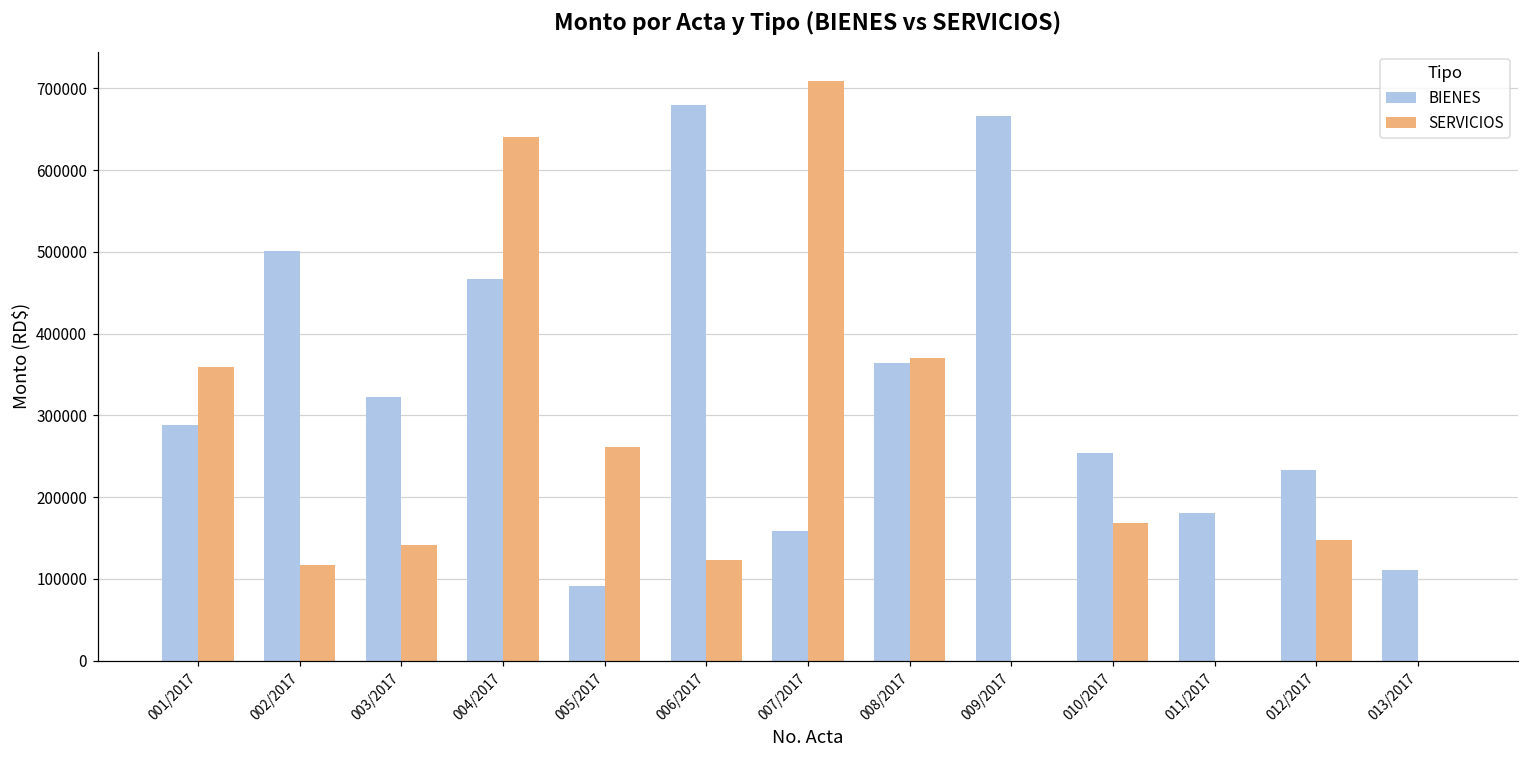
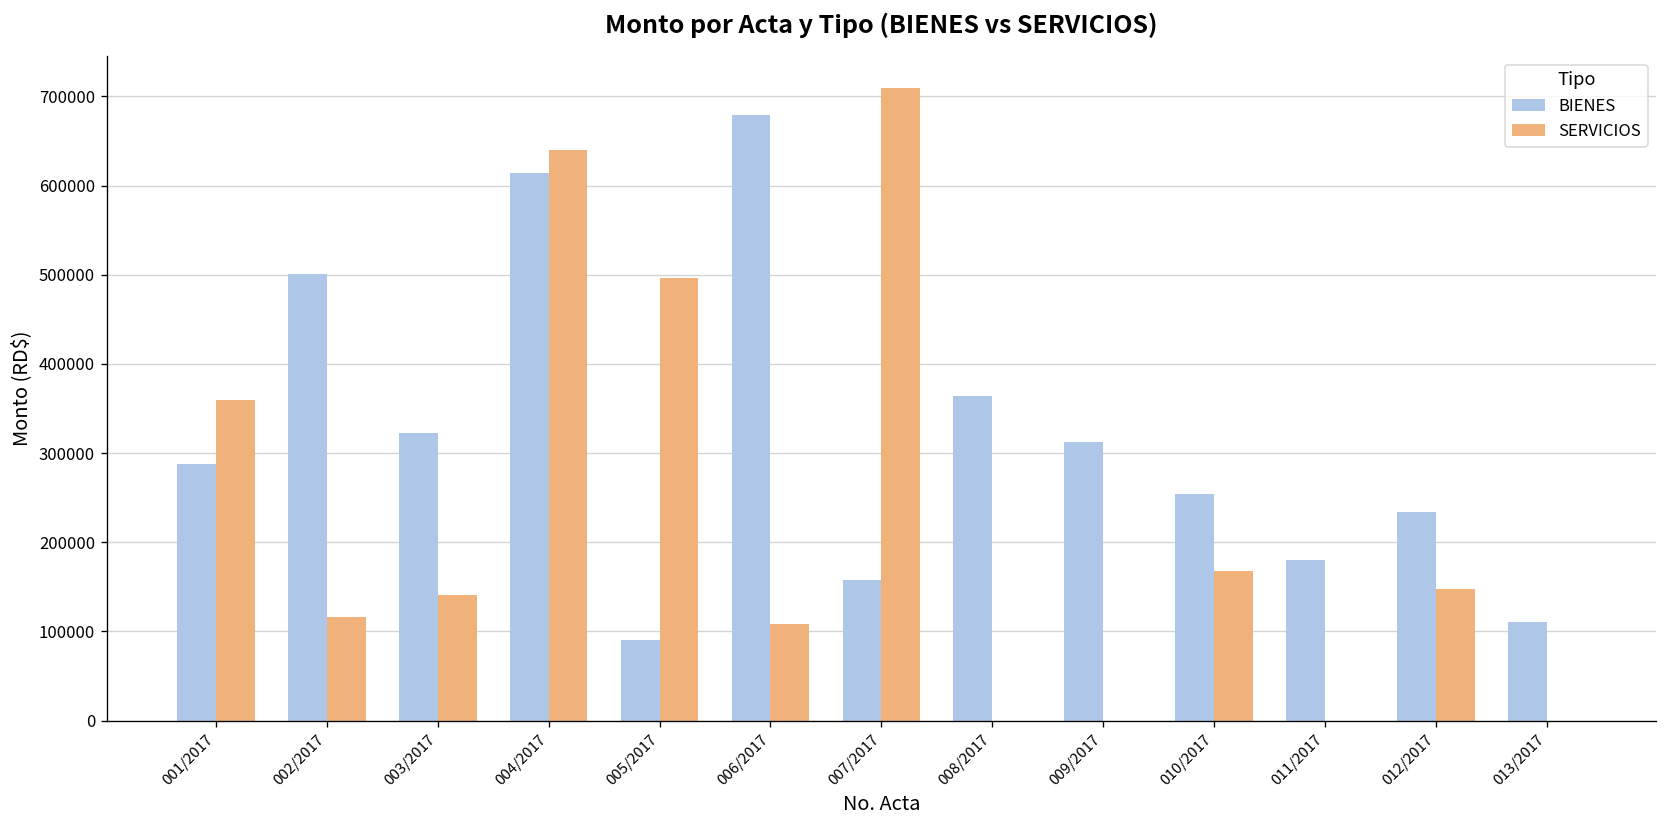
  {
    "BIENES": {
      "001/2017": 290000,
      "002/2017": 500000,
      "003/2017": 320000,
-     "004/2017": 470000,
+     "004/2017": 610000,
      "005/2017": 90000,
      "006/2017": 680000,
      "007/2017": 160000,
      "008/2017": 360000,
-     "009/2017": 670000,
+     "009/2017": 310000,
      "010/2017": 250000,
      "011/2017": 180000,
      "012/2017": 230000,
      "013/2017": 110000
    },
    "SERVICIOS": {
      "001/2017": 360000,
      "002/2017": 120000,
      "003/2017": 140000,
      "004/2017": 640000,
-     "005/2017": 260000,
-     "006/2017": 120000,
+     "005/2017": 500000,
+     "006/2017": 110000,
      "007/2017": 710000,
-     "008/2017": 370000,
+     "008/2017": 0,
      "009/2017": 0,
      "010/2017": 170000,
      "011/2017": 0,
      "012/2017": 150000,
      "013/2017": 0
    }
  }
